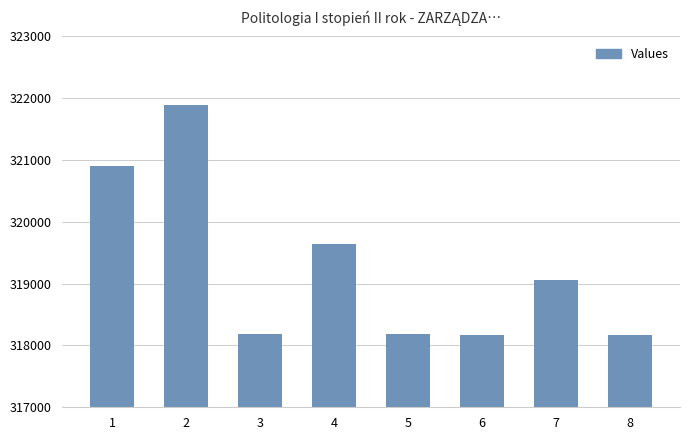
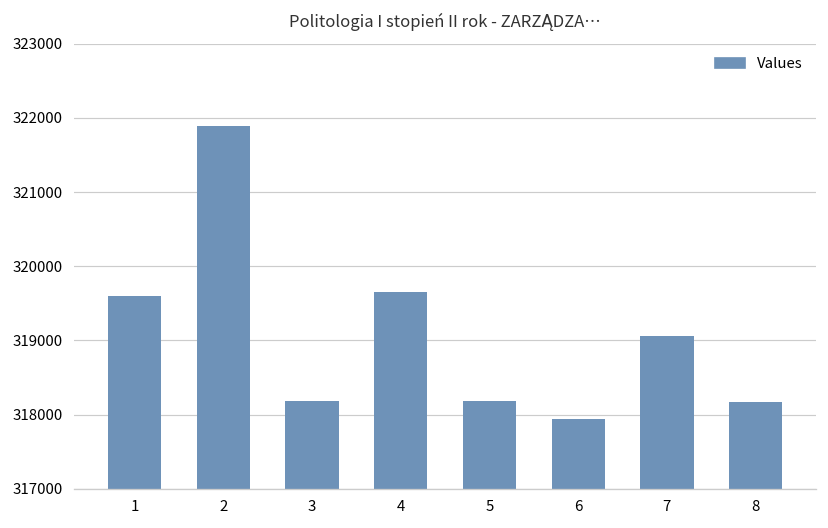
  {
-   "1": 320900,
+   "1": 319600,
    "2": 321900,
    "3": 318200,
    "4": 319600,
    "5": 318200,
-   "6": 318200,
+   "6": 317900,
    "7": 319100,
    "8": 318200
  }
